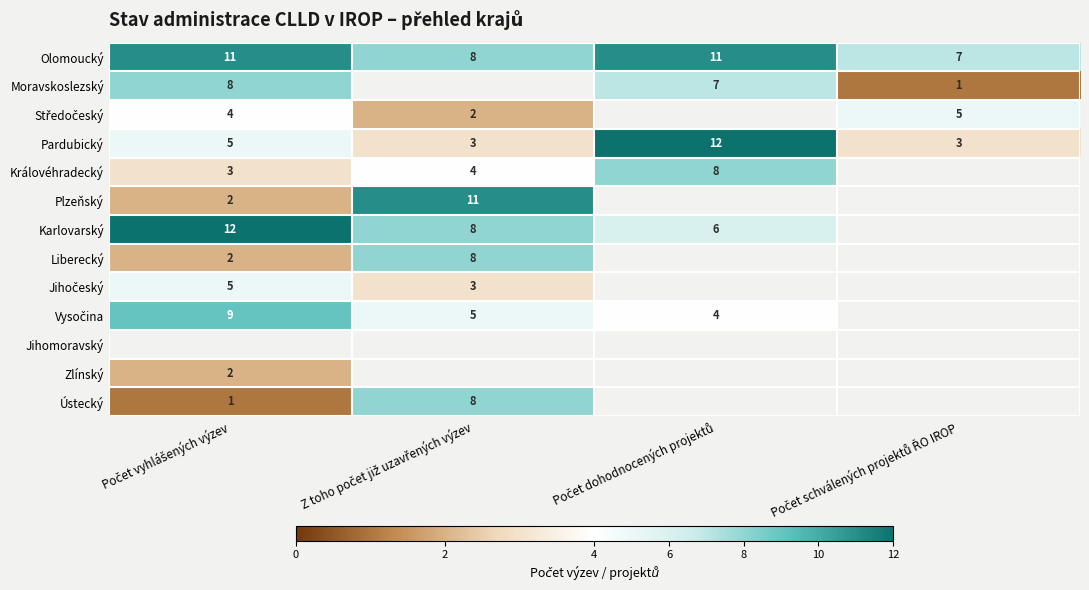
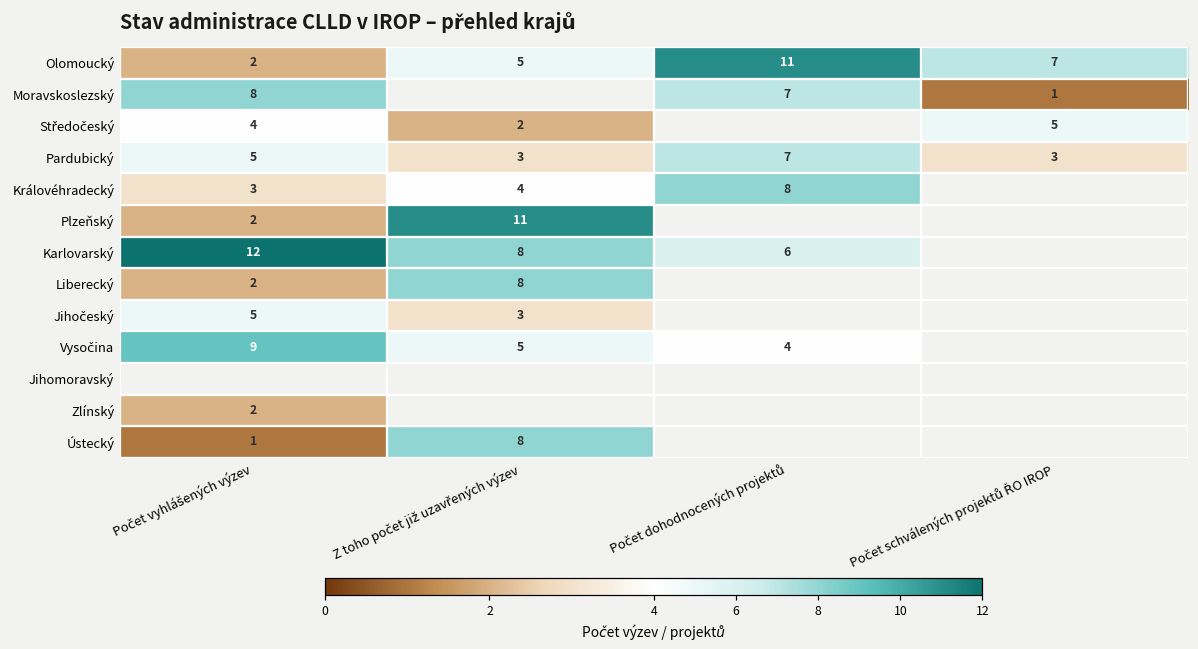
  {
    "Olomoucký": {
-     "Počet vyhlášených výzev": 11,
-     "Z toho počet již uzavřených výzev": 8,
+     "Počet vyhlášených výzev": 2,
+     "Z toho počet již uzavřených výzev": 5,
      "Počet dohodnocených projektů": 11,
      "Počet schválených projektů ŘO IROP": 7
    },
    "Moravskoslezský": {
      "Počet vyhlášených výzev": 8,
      "Počet dohodnocených projektů": 7,
      "Počet schválených projektů ŘO IROP": 1
    },
    "Středočeský": {
      "Počet vyhlášených výzev": 4,
      "Z toho počet již uzavřených výzev": 2,
      "Počet schválených projektů ŘO IROP": 5
    },
    "Pardubický": {
      "Počet vyhlášených výzev": 5,
      "Z toho počet již uzavřených výzev": 3,
-     "Počet dohodnocených projektů": 12,
+     "Počet dohodnocených projektů": 7,
      "Počet schválených projektů ŘO IROP": 3
    },
    "Královéhradecký": {
      "Počet vyhlášených výzev": 3,
      "Z toho počet již uzavřených výzev": 4,
      "Počet dohodnocených projektů": 8
    },
    "Plzeňský": {
      "Počet vyhlášených výzev": 2,
      "Z toho počet již uzavřených výzev": 11
    },
    "Karlovarský": {
      "Počet vyhlášených výzev": 12,
      "Z toho počet již uzavřených výzev": 8,
      "Počet dohodnocených projektů": 6
    },
    "Liberecký": {
      "Počet vyhlášených výzev": 2,
      "Z toho počet již uzavřených výzev": 8
    },
    "Jihočeský": {
      "Počet vyhlášených výzev": 5,
      "Z toho počet již uzavřených výzev": 3
    },
    "Vysočina": {
      "Počet vyhlášených výzev": 9,
      "Z toho počet již uzavřených výzev": 5,
      "Počet dohodnocených projektů": 4
    },
    "Zlínský": {
      "Počet vyhlášených výzev": 2
    },
    "Ústecký": {
      "Počet vyhlášených výzev": 1,
      "Z toho počet již uzavřených výzev": 8
    }
  }
